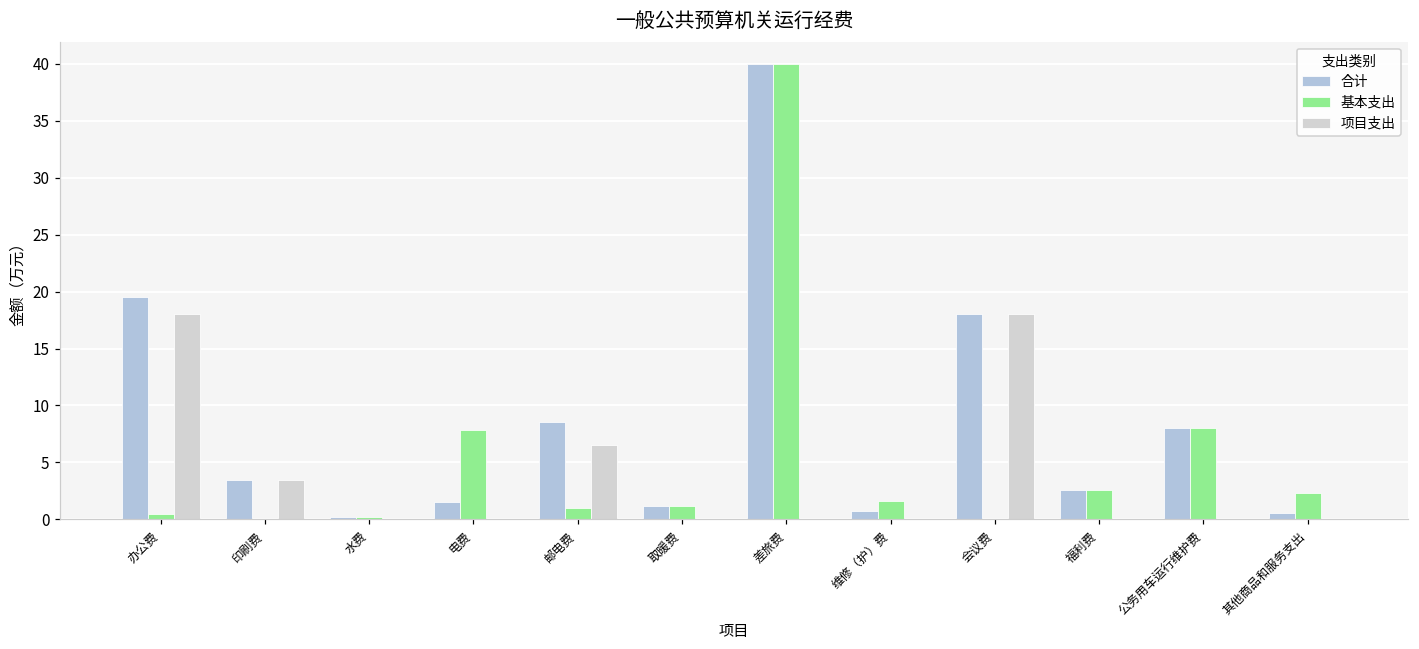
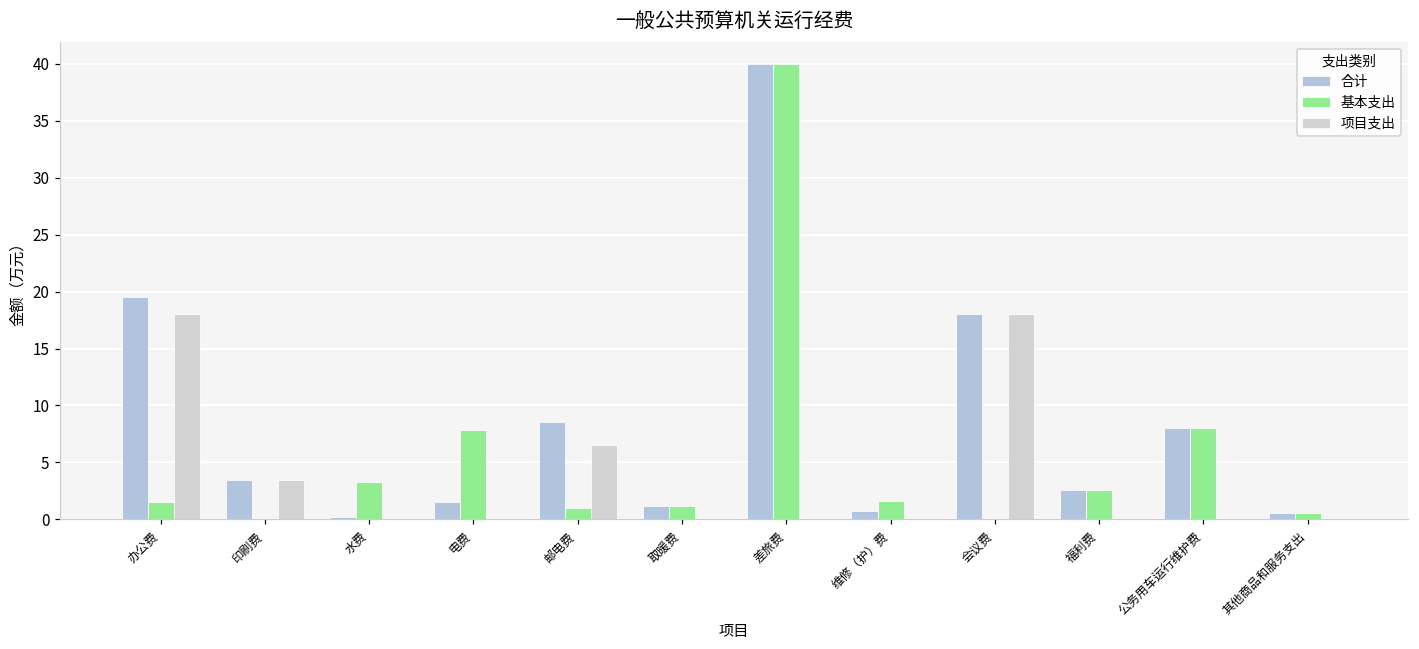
  {
    "基本支出": {
-     "办公费": 0.4,
+     "办公费": 1.6,
      "印刷费": 0.0,
-     "水费": 0.2,
+     "水费": 3.3,
      "电费": 7.8,
      "邮电费": 1.0,
      "取暖费": 1.2,
      "差旅费": 39.9,
      "维修（护）费": 1.6,
      "会议费": 0.0,
      "福利费": 2.6,
      "公务用车运行维护费": 8.0,
-     "其他商品和服务支出": 2.3
+     "其他商品和服务支出": 0.6
    }
  }
